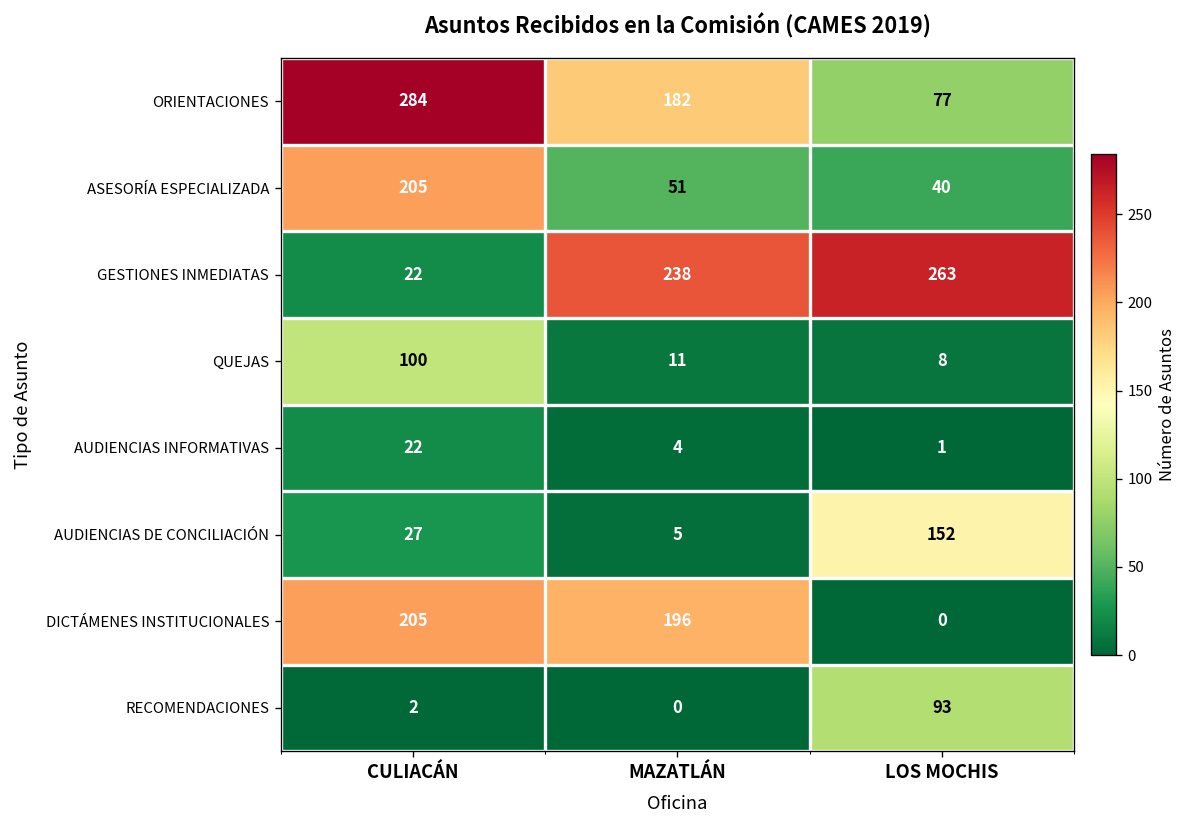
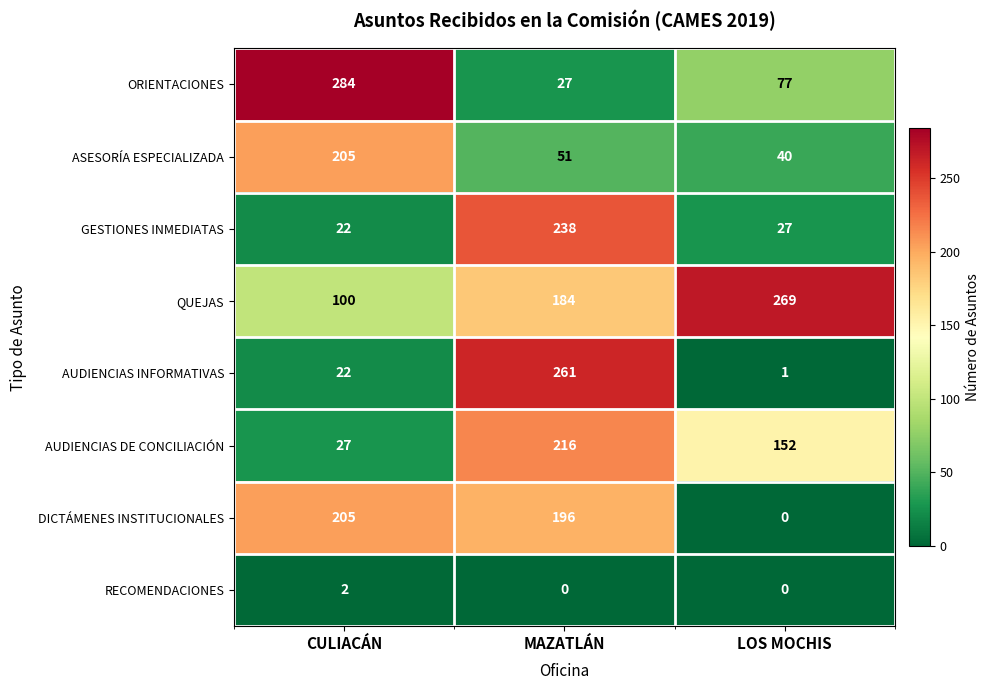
  {
    "ORIENTACIONES": {
      "CULIACÁN": 284,
-     "MAZATLÁN": 182,
+     "MAZATLÁN": 27,
      "LOS MOCHIS": 77
    },
    "ASESORÍA ESPECIALIZADA": {
      "CULIACÁN": 205,
      "MAZATLÁN": 51,
      "LOS MOCHIS": 40
    },
    "GESTIONES INMEDIATAS": {
      "CULIACÁN": 22,
      "MAZATLÁN": 238,
-     "LOS MOCHIS": 263
+     "LOS MOCHIS": 27
    },
    "QUEJAS": {
      "CULIACÁN": 100,
-     "MAZATLÁN": 11,
-     "LOS MOCHIS": 8
+     "MAZATLÁN": 184,
+     "LOS MOCHIS": 269
    },
    "AUDIENCIAS INFORMATIVAS": {
      "CULIACÁN": 22,
-     "MAZATLÁN": 4,
+     "MAZATLÁN": 261,
      "LOS MOCHIS": 1
    },
    "AUDIENCIAS DE CONCILIACIÓN": {
      "CULIACÁN": 27,
-     "MAZATLÁN": 5,
+     "MAZATLÁN": 216,
      "LOS MOCHIS": 152
    },
    "DICTÁMENES INSTITUCIONALES": {
      "CULIACÁN": 205,
      "MAZATLÁN": 196,
      "LOS MOCHIS": 0
    },
    "RECOMENDACIONES": {
      "CULIACÁN": 2,
      "MAZATLÁN": 0,
-     "LOS MOCHIS": 93
+     "LOS MOCHIS": 0
    }
  }
